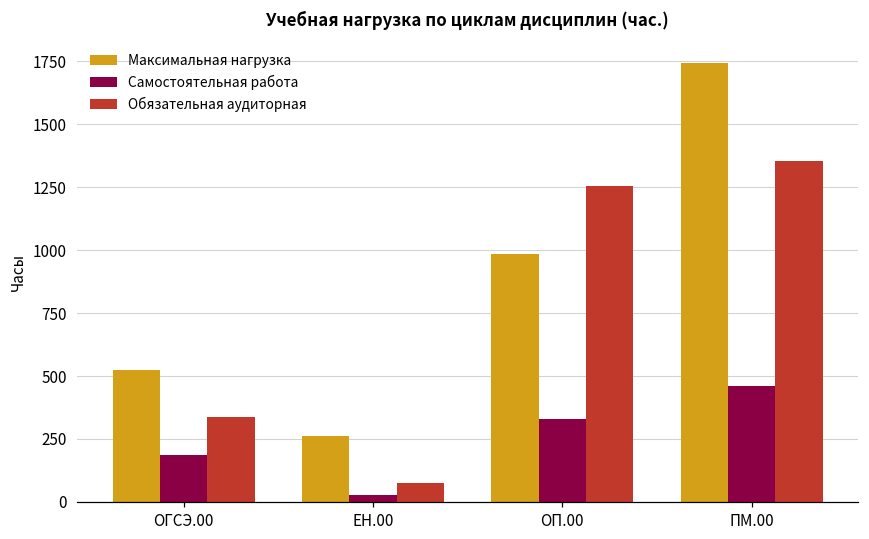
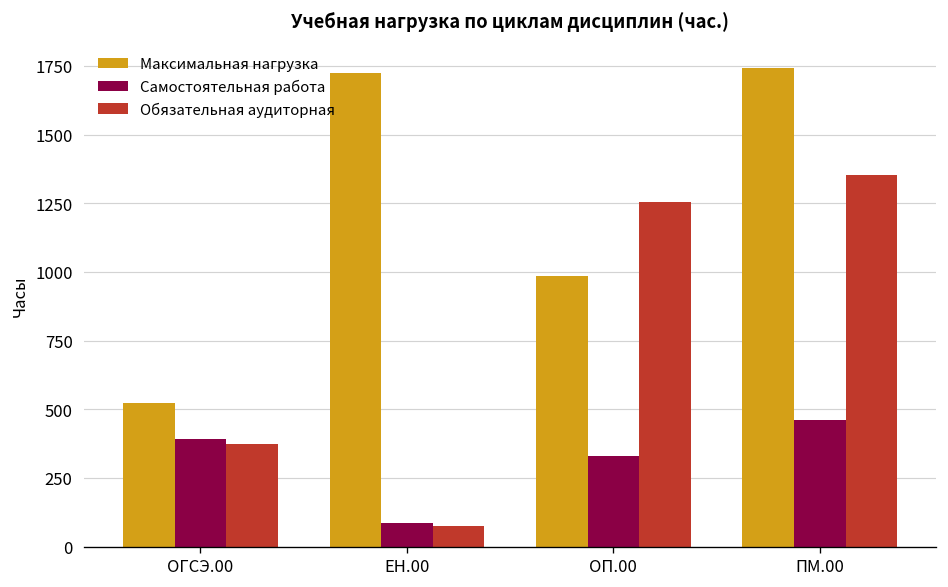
  {
    "Максимальная нагрузка": {
      "ОГСЭ.00": 520,
-     "ЕН.00": 260,
+     "ЕН.00": 1720,
      "ОП.00": 980,
      "ПМ.00": 1740
    },
    "Самостоятельная работа": {
-     "ОГСЭ.00": 190,
-     "ЕН.00": 30,
+     "ОГСЭ.00": 390,
+     "ЕН.00": 90,
      "ОП.00": 330,
      "ПМ.00": 460
    },
    "Обязательная аудиторная": {
-     "ОГСЭ.00": 340,
+     "ОГСЭ.00": 370,
      "ЕН.00": 80,
      "ОП.00": 1260,
      "ПМ.00": 1350
    }
  }
